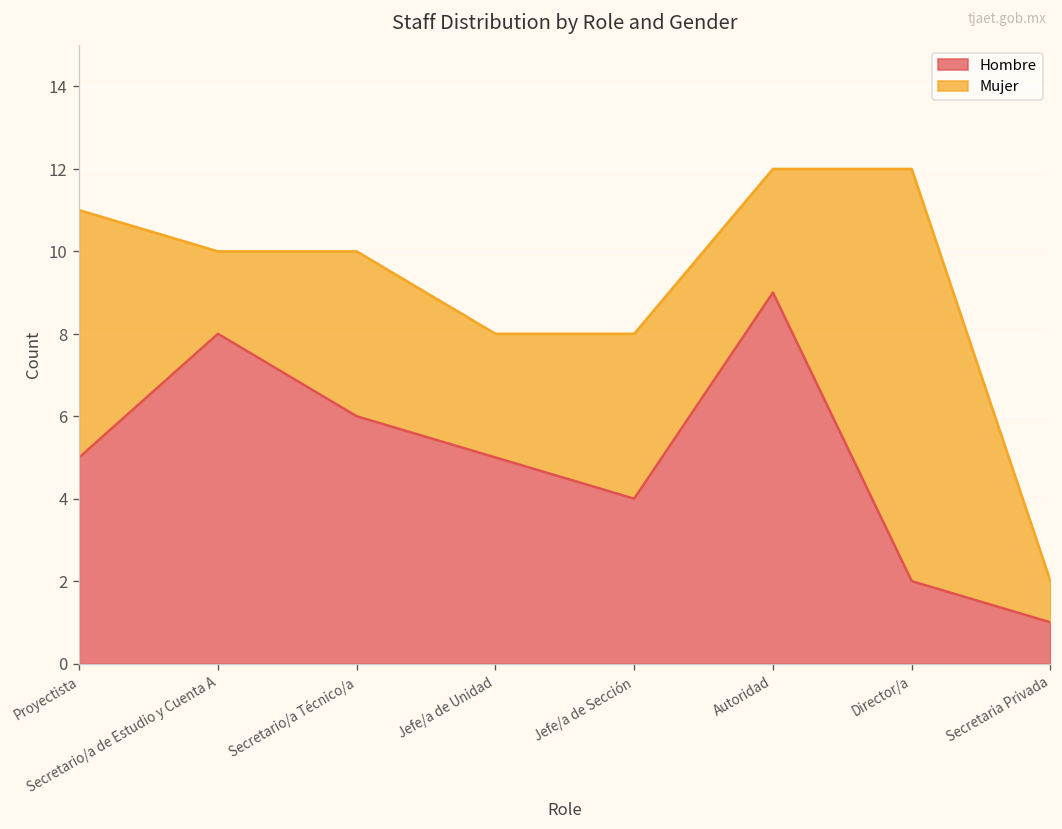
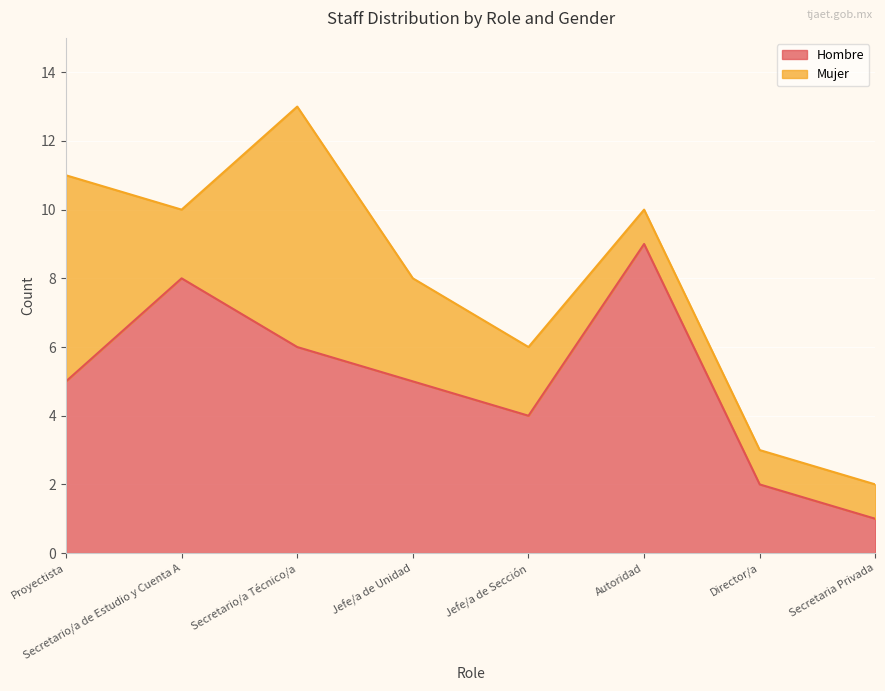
  {
    "Hombre": {
      "Proyectista": 5,
      "Secretario/a de Estudio y Cuenta A": 8,
      "Secretario/a Técnico/a": 6,
      "Jefe/a de Unidad": 5,
      "Jefe/a de Sección": 4,
      "Autoridad": 9,
      "Director/a": 2,
      "Secretaria Privada": 1
    },
    "Mujer": {
      "Proyectista": 6,
      "Secretario/a de Estudio y Cuenta A": 2,
-     "Secretario/a Técnico/a": 4,
+     "Secretario/a Técnico/a": 7,
      "Jefe/a de Unidad": 3,
-     "Jefe/a de Sección": 4,
-     "Autoridad": 3,
-     "Director/a": 10,
+     "Jefe/a de Sección": 2,
+     "Autoridad": 1,
+     "Director/a": 1,
      "Secretaria Privada": 1
    }
  }
